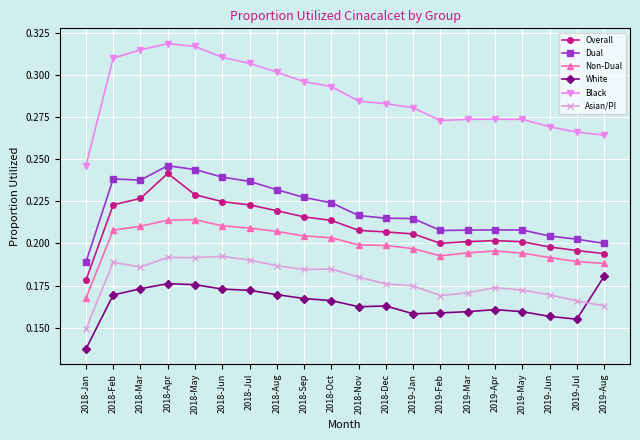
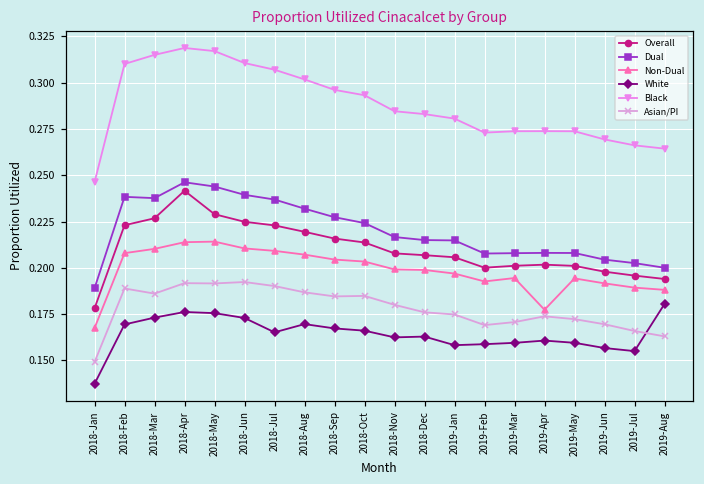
  {
    "Overall": {
      "2018-Jan": 0.178,
      "2018-Feb": 0.223,
      "2018-Mar": 0.227,
      "2018-Apr": 0.242,
      "2018-May": 0.229,
      "2018-Jun": 0.225,
      "2018-Jul": 0.223,
      "2018-Aug": 0.219,
      "2018-Sep": 0.216,
      "2018-Oct": 0.214,
      "2018-Nov": 0.208,
      "2018-Dec": 0.207,
      "2019-Jan": 0.206,
      "2019-Feb": 0.200,
      "2019-Mar": 0.201,
      "2019-Apr": 0.202,
      "2019-May": 0.201,
      "2019-Jun": 0.198,
      "2019-Jul": 0.196,
      "2019-Aug": 0.194
    },
    "Dual": {
      "2018-Jan": 0.189,
      "2018-Feb": 0.238,
      "2018-Mar": 0.238,
      "2018-Apr": 0.246,
      "2018-May": 0.244,
      "2018-Jun": 0.239,
      "2018-Jul": 0.237,
      "2018-Aug": 0.232,
      "2018-Sep": 0.227,
      "2018-Oct": 0.224,
      "2018-Nov": 0.217,
      "2018-Dec": 0.215,
      "2019-Jan": 0.215,
      "2019-Feb": 0.208,
      "2019-Mar": 0.208,
      "2019-Apr": 0.208,
      "2019-May": 0.208,
      "2019-Jun": 0.204,
      "2019-Jul": 0.203,
      "2019-Aug": 0.200
    },
    "Non-Dual": {
      "2018-Jan": 0.167,
      "2018-Feb": 0.208,
      "2018-Mar": 0.210,
      "2018-Apr": 0.214,
      "2018-May": 0.214,
      "2018-Jun": 0.210,
      "2018-Jul": 0.209,
      "2018-Aug": 0.207,
      "2018-Sep": 0.204,
      "2018-Oct": 0.203,
      "2018-Nov": 0.199,
      "2018-Dec": 0.199,
      "2019-Jan": 0.197,
      "2019-Feb": 0.193,
      "2019-Mar": 0.194,
-     "2019-Apr": 0.196,
+     "2019-Apr": 0.177,
      "2019-May": 0.194,
      "2019-Jun": 0.192,
      "2019-Jul": 0.189,
      "2019-Aug": 0.188
    },
    "White": {
      "2018-Jan": 0.137,
      "2018-Feb": 0.169,
      "2018-Mar": 0.173,
      "2018-Apr": 0.176,
      "2018-May": 0.176,
      "2018-Jun": 0.173,
-     "2018-Jul": 0.172,
+     "2018-Jul": 0.165,
      "2018-Aug": 0.170,
      "2018-Sep": 0.167,
      "2018-Oct": 0.166,
      "2018-Nov": 0.162,
      "2018-Dec": 0.163,
      "2019-Jan": 0.158,
      "2019-Feb": 0.159,
      "2019-Mar": 0.160,
      "2019-Apr": 0.161,
      "2019-May": 0.160,
      "2019-Jun": 0.157,
      "2019-Jul": 0.155,
      "2019-Aug": 0.180
    }
  }
